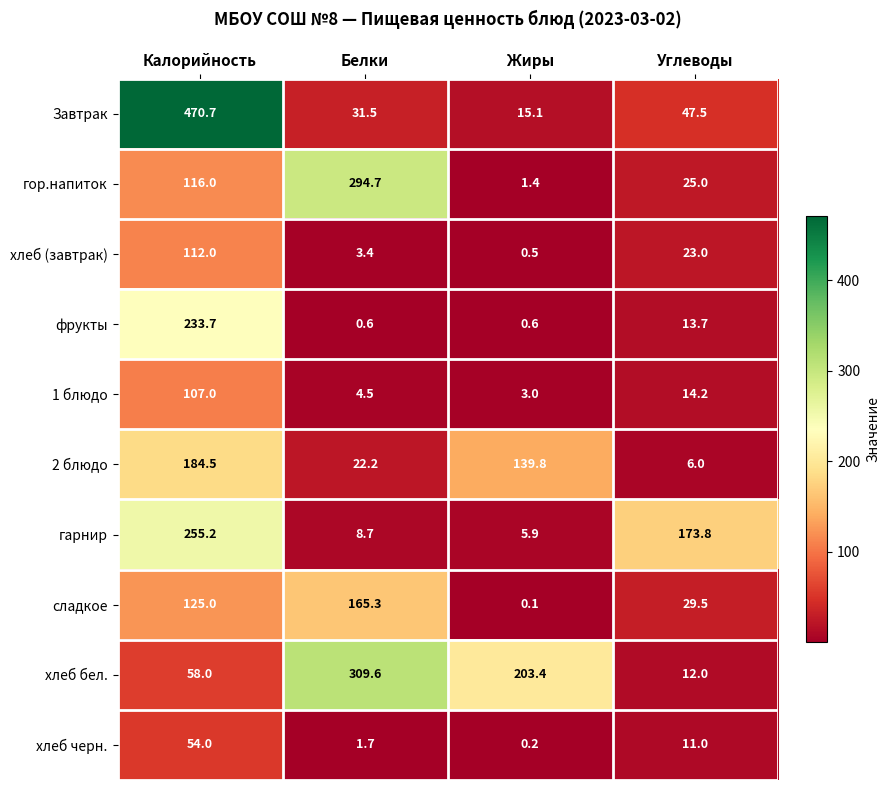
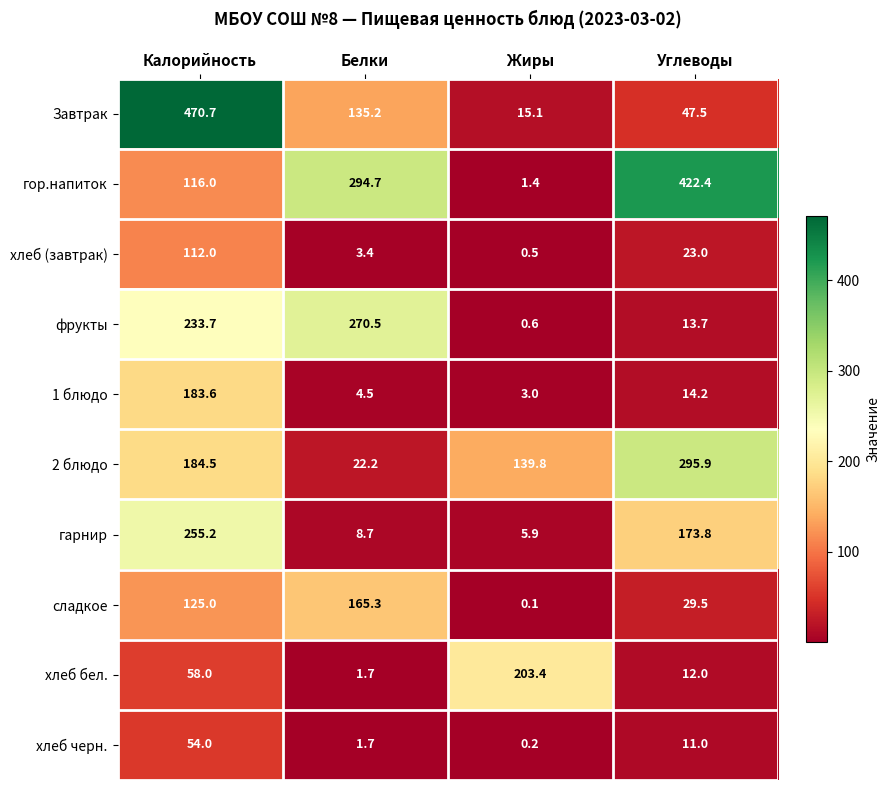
  {
    "Завтрак": {
      "Калорийность": 470.7,
-     "Белки": 31.5,
+     "Белки": 135.2,
      "Жиры": 15.1,
      "Углеводы": 47.5
    },
    "гор.напиток": {
      "Калорийность": 116.0,
      "Белки": 294.7,
      "Жиры": 1.4,
-     "Углеводы": 25.0
+     "Углеводы": 422.4
    },
    "хлеб (завтрак)": {
      "Калорийность": 112.0,
      "Белки": 3.4,
      "Жиры": 0.5,
      "Углеводы": 23.0
    },
    "фрукты": {
      "Калорийность": 233.7,
-     "Белки": 0.6,
+     "Белки": 270.5,
      "Жиры": 0.6,
      "Углеводы": 13.7
    },
    "1 блюдо": {
-     "Калорийность": 107.0,
+     "Калорийность": 183.6,
      "Белки": 4.5,
      "Жиры": 3.0,
      "Углеводы": 14.2
    },
    "2 блюдо": {
      "Калорийность": 184.5,
      "Белки": 22.2,
      "Жиры": 139.8,
-     "Углеводы": 6.0
+     "Углеводы": 295.9
    },
    "гарнир": {
      "Калорийность": 255.2,
      "Белки": 8.7,
      "Жиры": 5.9,
      "Углеводы": 173.8
    },
    "сладкое": {
      "Калорийность": 125.0,
      "Белки": 165.3,
      "Жиры": 0.1,
      "Углеводы": 29.5
    },
    "хлеб бел.": {
      "Калорийность": 58.0,
-     "Белки": 309.6,
+     "Белки": 1.7,
      "Жиры": 203.4,
      "Углеводы": 12.0
    },
    "хлеб черн.": {
      "Калорийность": 54.0,
      "Белки": 1.7,
      "Жиры": 0.2,
      "Углеводы": 11.0
    }
  }
